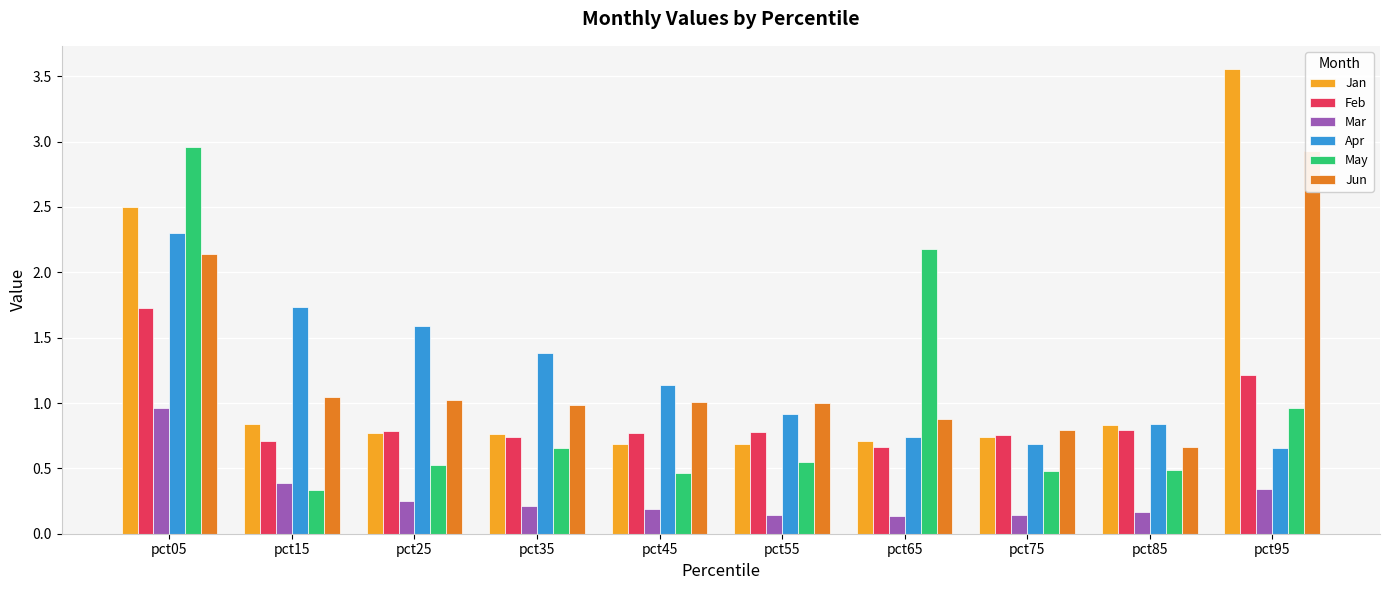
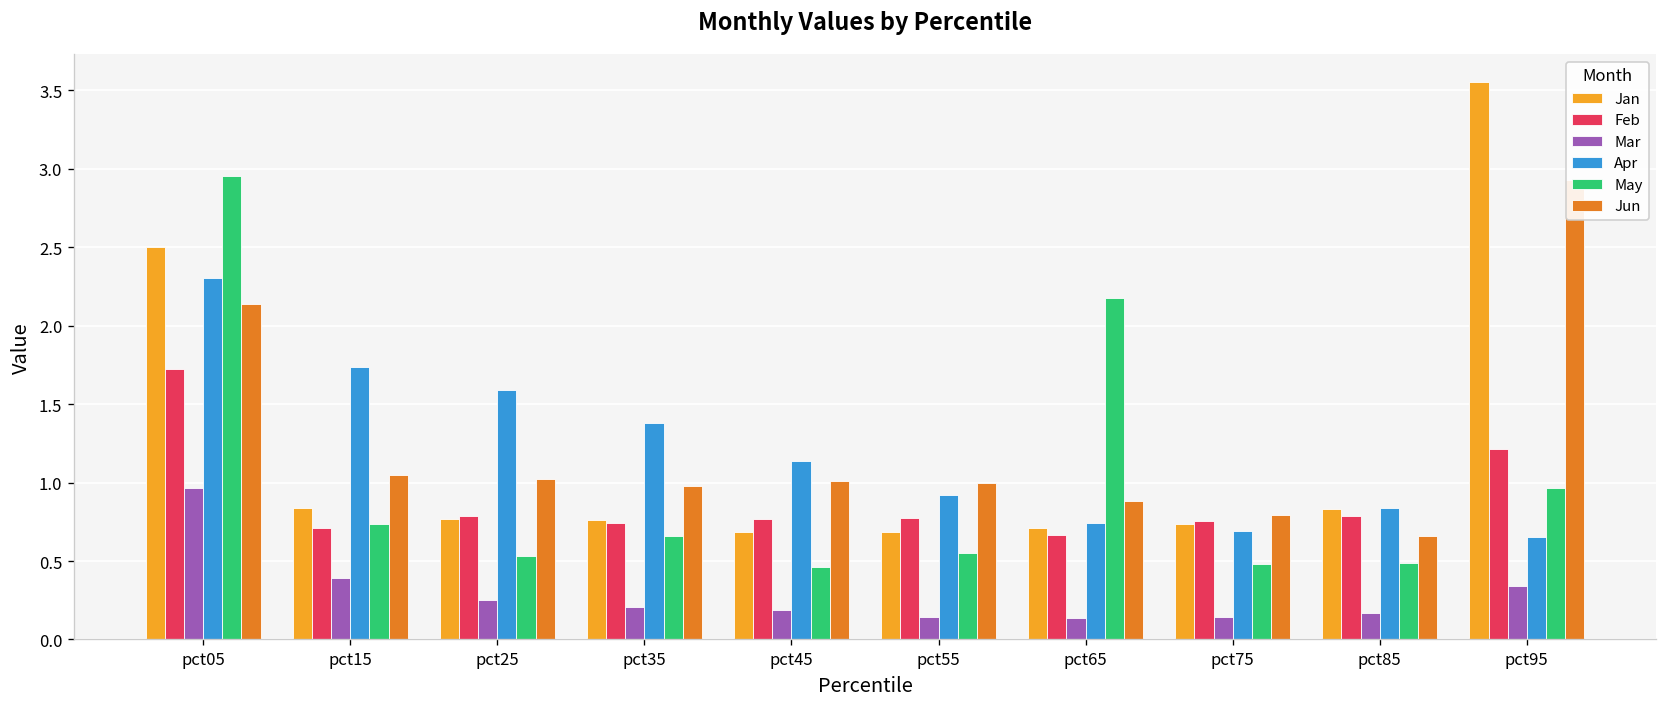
  {
    "Feb": {
      "pct05": 1.73,
      "pct15": 0.71,
      "pct25": 0.79,
      "pct35": 0.74,
      "pct45": 0.77,
      "pct55": 0.77,
      "pct65": 0.66,
      "pct75": 0.76,
      "pct85": 0.79,
      "pct95": 1.21
    },
    "Mar": {
      "pct05": 0.96,
      "pct15": 0.39,
      "pct25": 0.25,
      "pct35": 0.21,
      "pct45": 0.19,
      "pct55": 0.14,
      "pct65": 0.14,
      "pct75": 0.14,
      "pct85": 0.17,
      "pct95": 0.34
    },
    "Apr": {
      "pct05": 2.30,
      "pct15": 1.74,
      "pct25": 1.59,
      "pct35": 1.38,
      "pct45": 1.13,
      "pct55": 0.92,
      "pct65": 0.74,
      "pct75": 0.69,
      "pct85": 0.84,
      "pct95": 0.65
    },
    "May": {
      "pct05": 2.96,
-     "pct15": 0.33,
+     "pct15": 0.74,
      "pct25": 0.53,
      "pct35": 0.66,
      "pct45": 0.46,
      "pct55": 0.55,
      "pct65": 2.17,
      "pct75": 0.48,
      "pct85": 0.49,
      "pct95": 0.96
    }
  }
